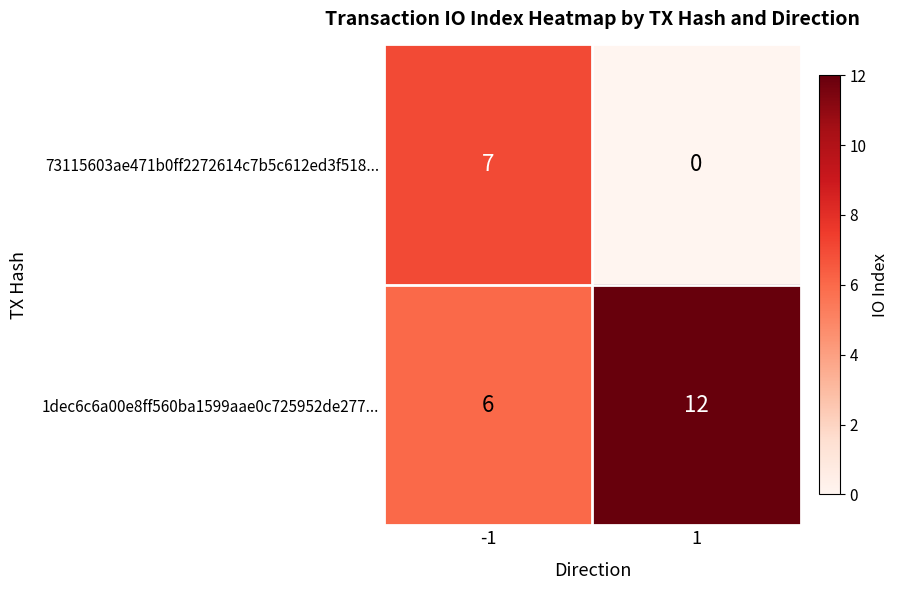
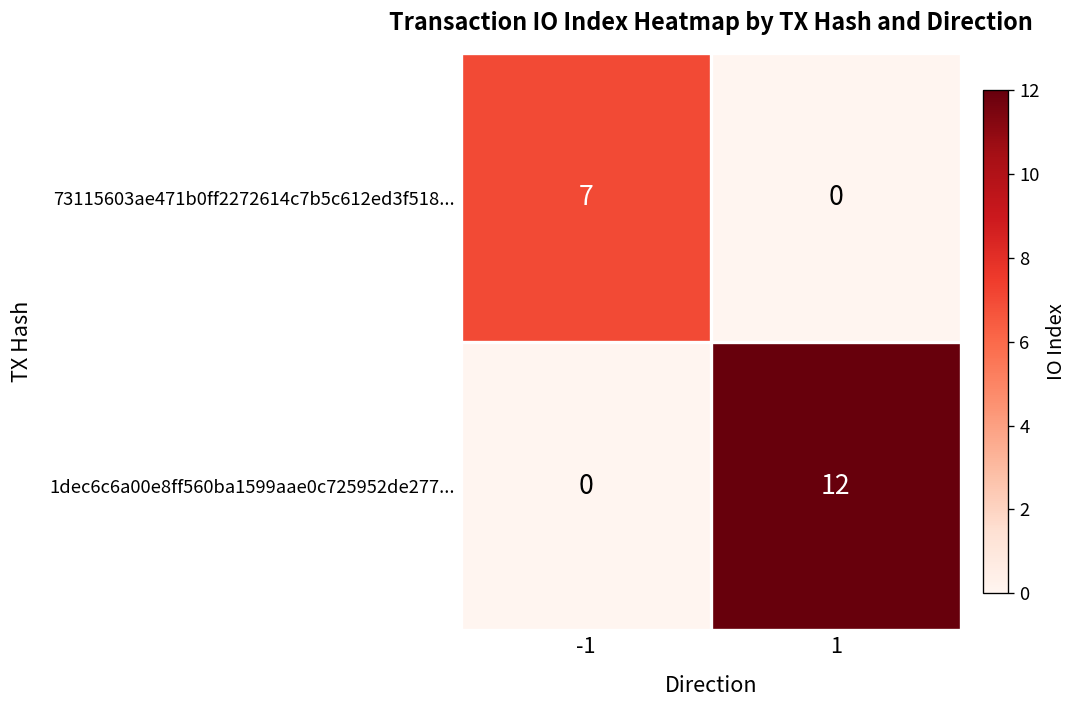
  {
    "73115603ae471b0ff2272614c7b5c612ed3f518...": {
      "-1": 7,
      "1": 0
    },
    "1dec6c6a00e8ff560ba1599aae0c725952de277...": {
-     "-1": 6,
+     "-1": 0,
      "1": 12
    }
  }
